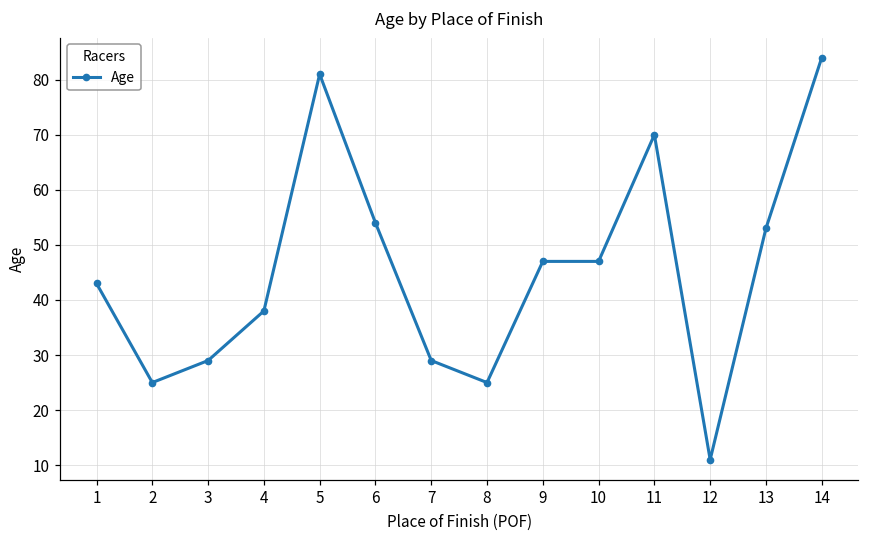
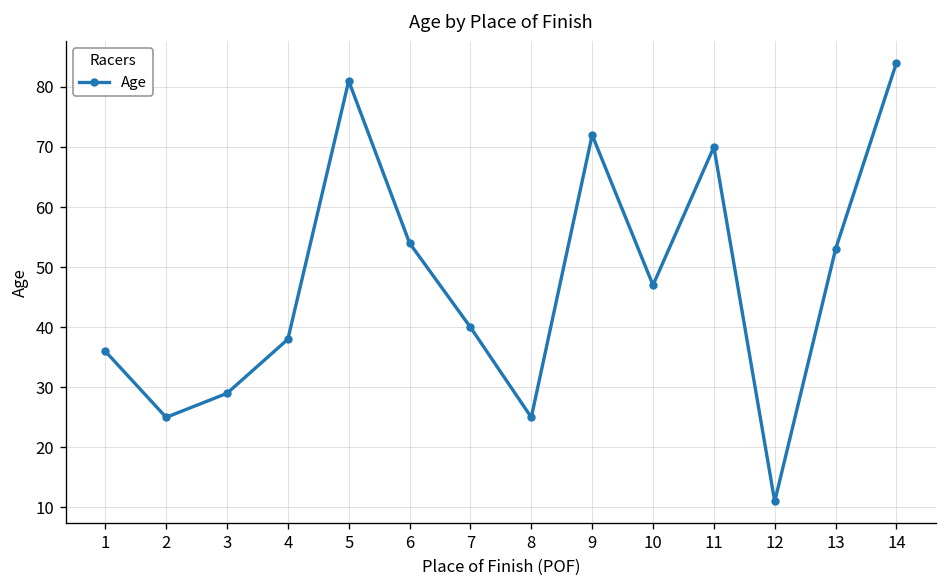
  {
-   "1": 43,
+   "1": 36,
    "2": 25,
    "3": 29,
    "4": 38,
    "5": 81,
    "6": 54,
-   "7": 29,
+   "7": 40,
    "8": 25,
-   "9": 47,
+   "9": 72,
    "10": 47,
    "11": 70,
    "12": 11,
    "13": 53,
    "14": 84
  }
